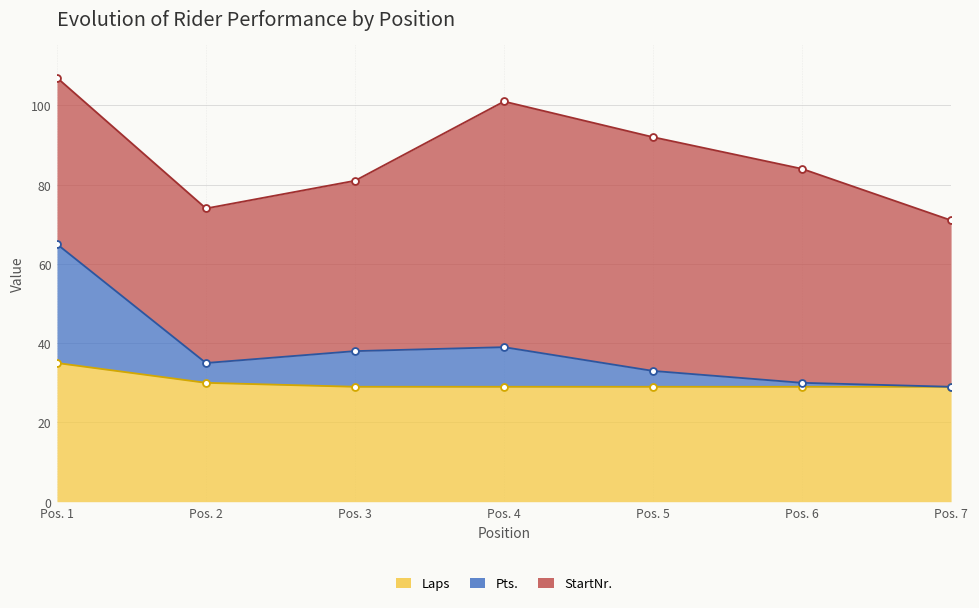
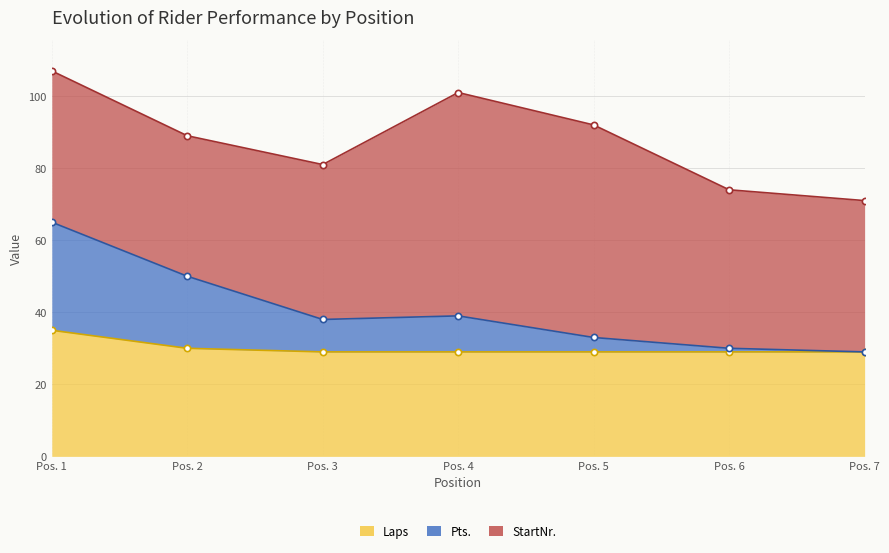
  {
    "Laps": {
      "Pos. 1": 35,
      "Pos. 2": 30,
      "Pos. 3": 29,
      "Pos. 4": 29,
      "Pos. 5": 29,
      "Pos. 6": 29
    },
    "Pts.": {
      "Pos. 1": 30,
-     "Pos. 2": 5,
+     "Pos. 2": 20,
      "Pos. 3": 9,
      "Pos. 4": 10,
      "Pos. 5": 4,
      "Pos. 6": 1
    },
    "StartNr.": {
      "Pos. 1": 42,
      "Pos. 2": 39,
      "Pos. 3": 43,
      "Pos. 4": 62,
      "Pos. 5": 59,
-     "Pos. 6": 54,
+     "Pos. 6": 44,
      "Pos. 7": 42
    }
  }
